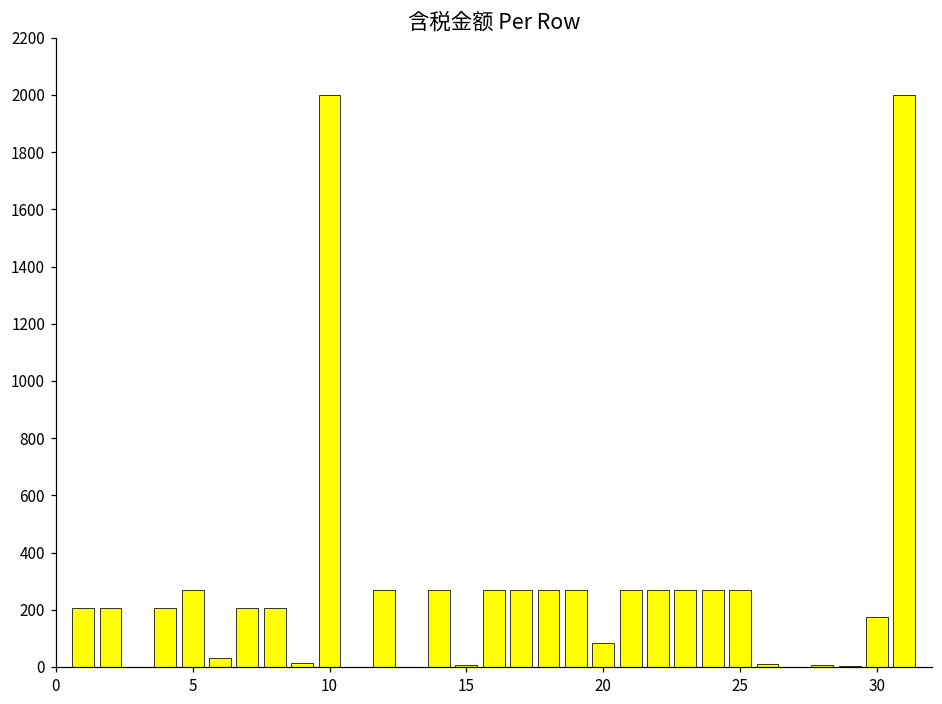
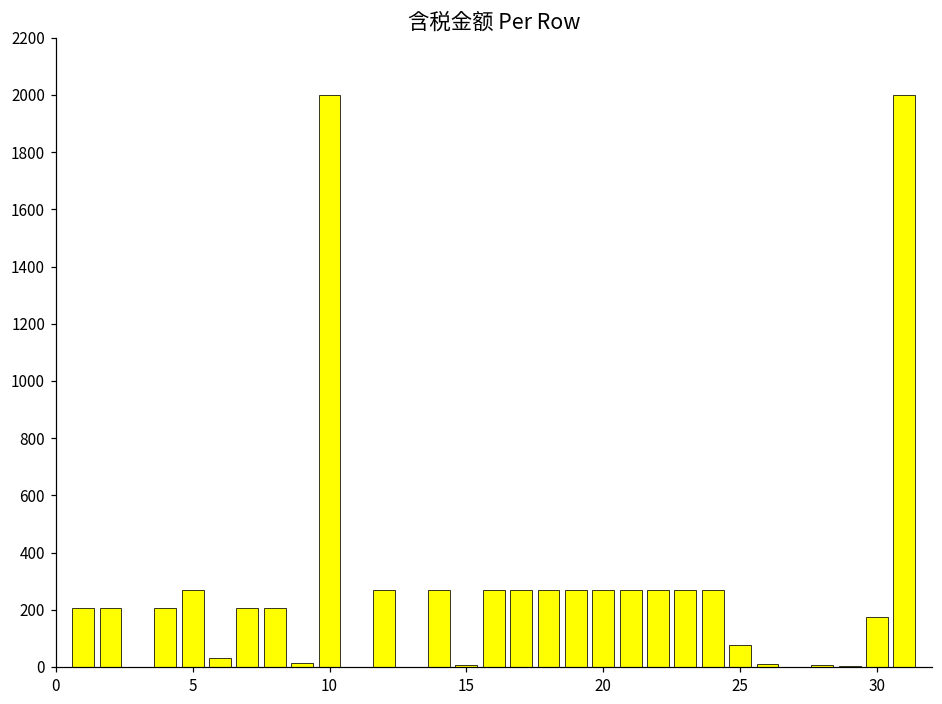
  {
    "5": 270,
    "10": 2000,
-   "20": 80,
-   "25": 270,
+   "20": 270,
+   "25": 80,
    "30": 170
  }
